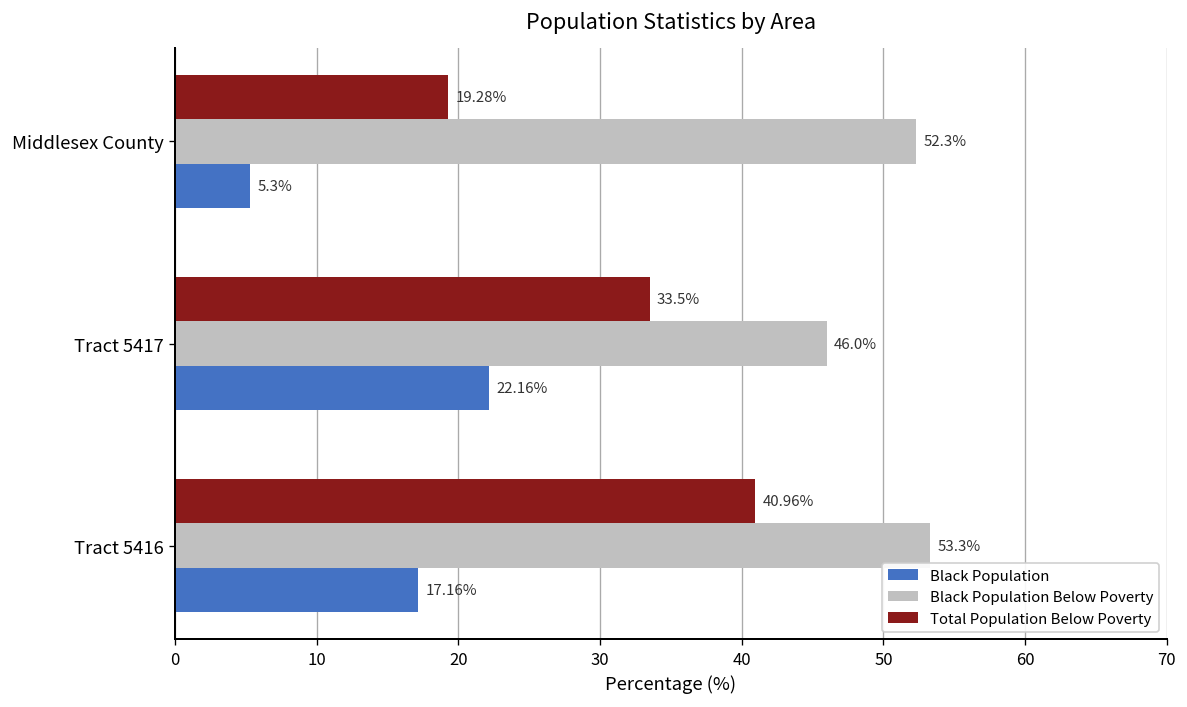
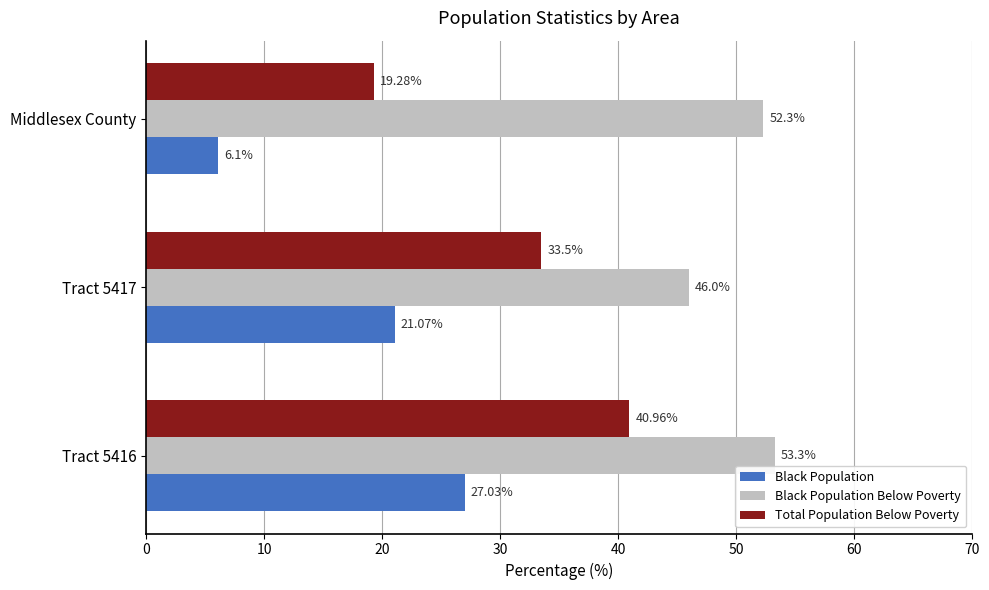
  {
    "Black Population": {
-     "Middlesex County": "5.3%",
-     "Tract 5417": "22.16%",
-     "Tract 5416": "17.16%"
+     "Middlesex County": "6.1%",
+     "Tract 5417": "21.07%",
+     "Tract 5416": "27.03%"
    },
    "Black Population Below Poverty": {
      "Middlesex County": "52.3%",
      "Tract 5417": "46.0%",
      "Tract 5416": "53.3%"
    },
    "Total Population Below Poverty": {
      "Middlesex County": "19.28%",
      "Tract 5417": "33.5%",
      "Tract 5416": "40.96%"
    }
  }
